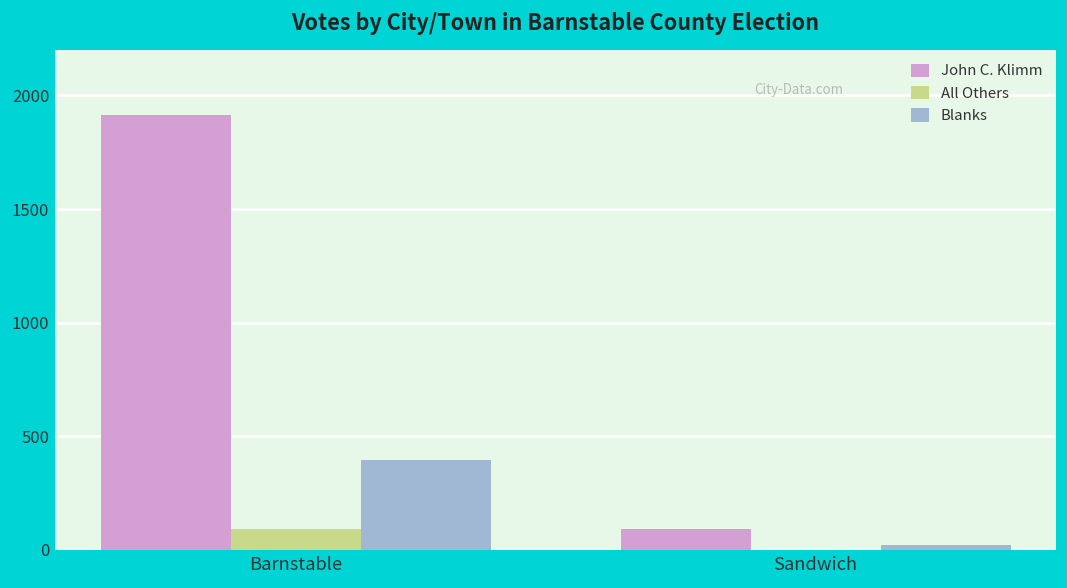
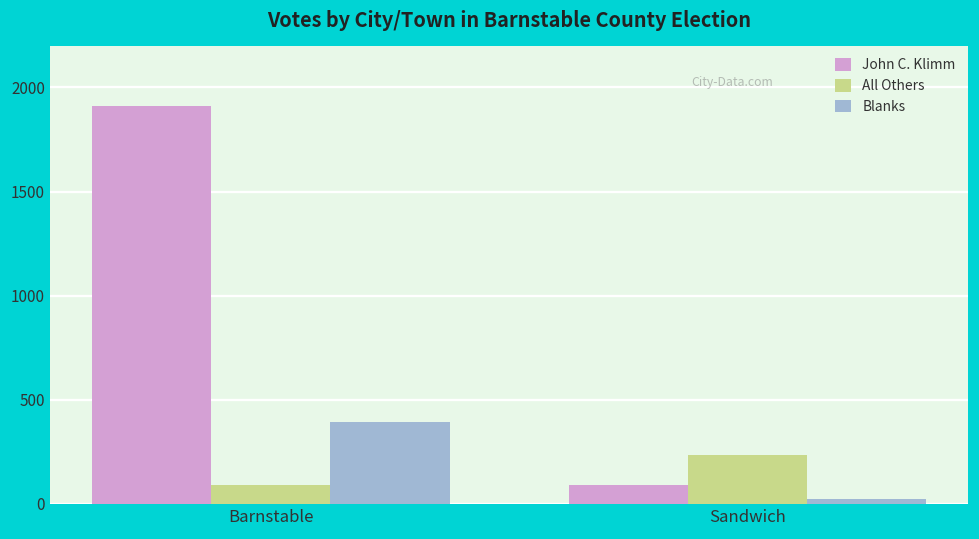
  {
    "All Others": {
      "Barnstable": 90,
-     "Sandwich": 0
+     "Sandwich": 230
    }
  }
